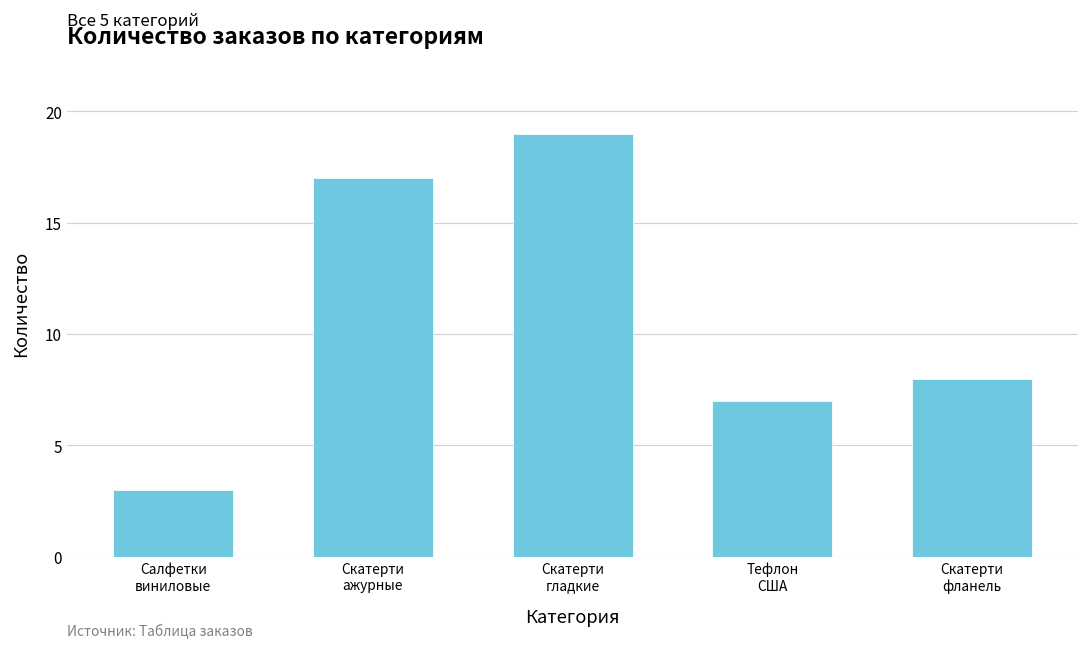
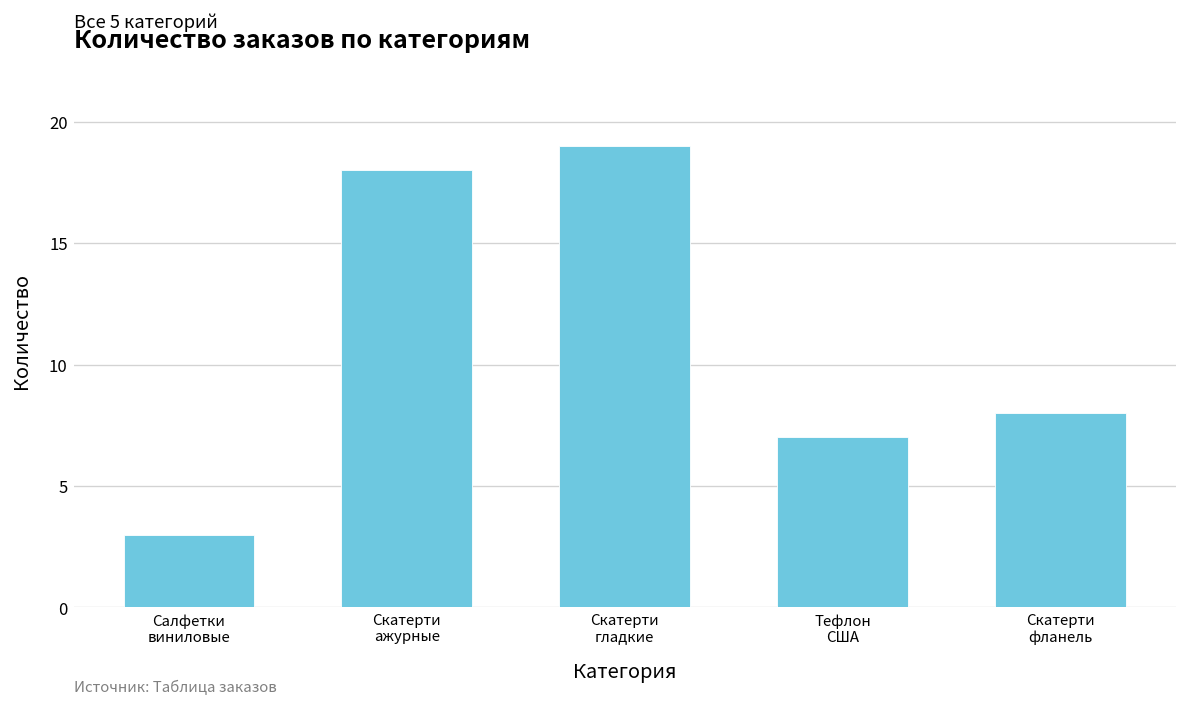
  {
    "Салфетки виниловые": 3,
-   "Скатерти ажурные": 17,
+   "Скатерти ажурные": 18,
    "Скатерти гладкие": 19,
    "Тефлон США": 7,
    "Скатерти фланель": 8
  }
